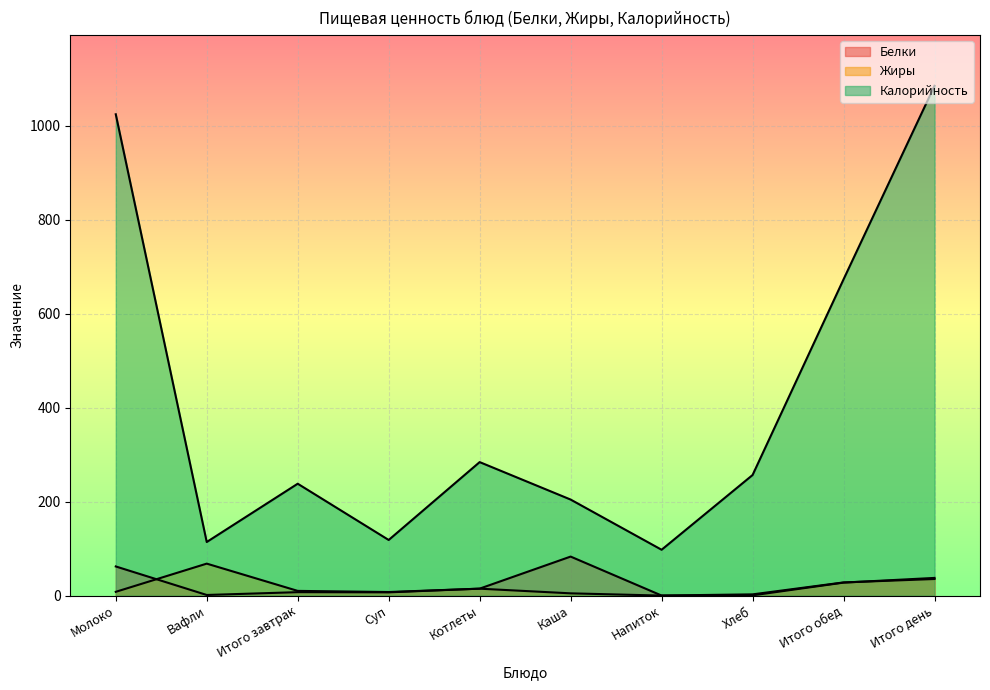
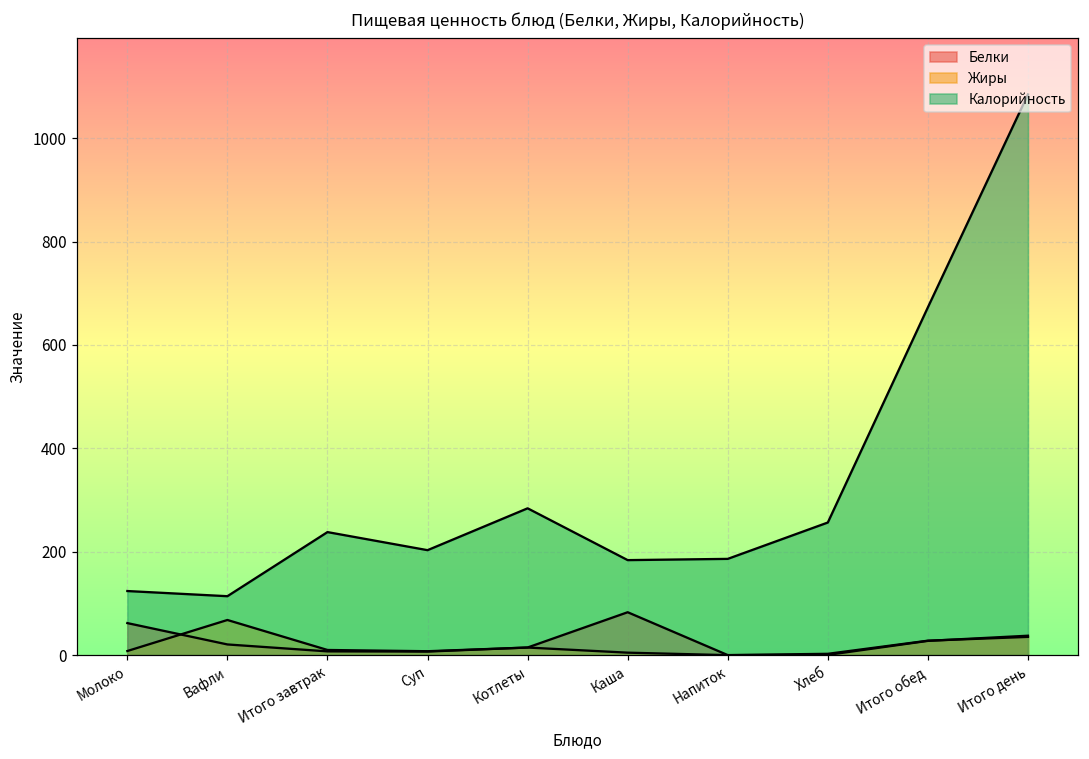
  {
    "Белки": {
      "Молоко": 60,
-     "Вафли": 0,
+     "Вафли": 20,
      "Каша": 80
    },
    "Жиры": {
      "Молоко": 10,
      "Вафли": 70,
      "Каша": 0
    },
    "Калорийность": {
-     "Молоко": 1020,
+     "Молоко": 120,
      "Вафли": 110,
      "Итого завтрак": 240,
-     "Суп": 120,
+     "Суп": 200,
      "Котлеты": 280,
-     "Каша": 200,
-     "Напиток": 100,
+     "Каша": 180,
+     "Напиток": 190,
      "Хлеб": 260,
      "Итого обед": 670
    }
  }
